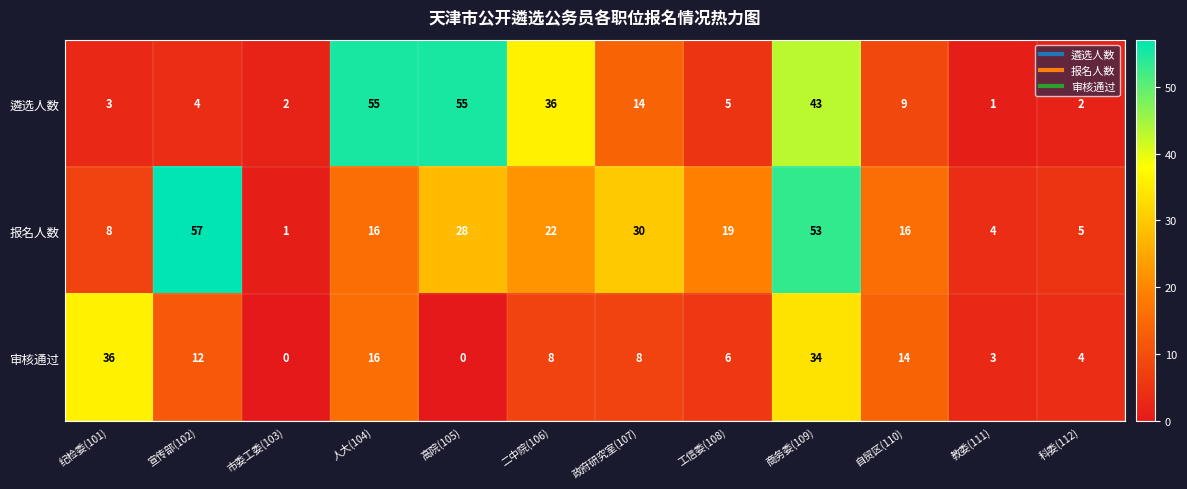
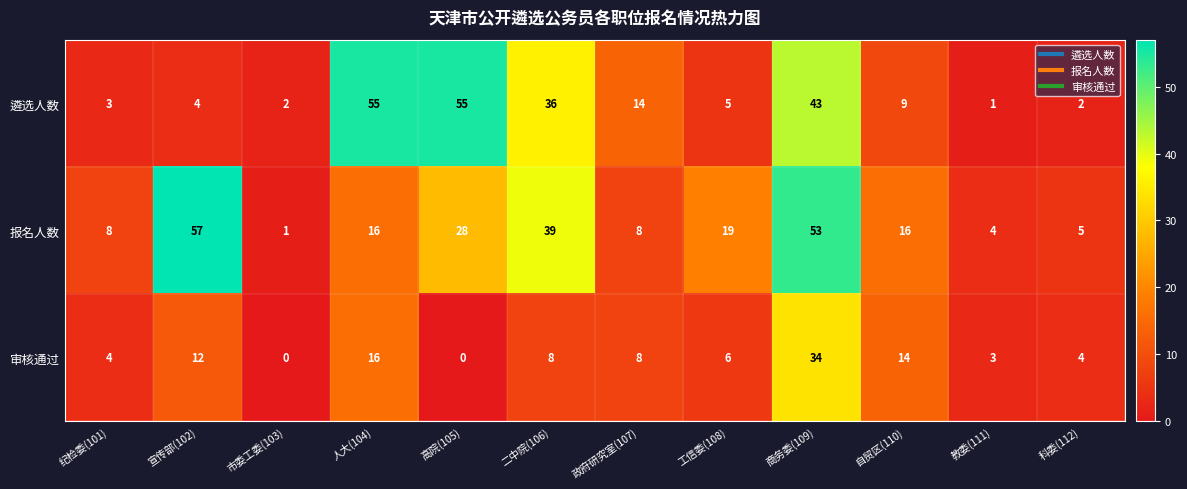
  {
    "遴选人数": {
      "纪检委(101)": 3,
      "宣传部(102)": 4,
      "市委工委(103)": 2,
      "人大(104)": 55,
      "高院(105)": 55,
      "二中院(106)": 36,
      "政府研究室(107)": 14,
      "工信委(108)": 5,
      "商务委(109)": 43,
      "自贸区(110)": 9,
      "教委(111)": 1,
      "科委(112)": 2
    },
    "报名人数": {
      "纪检委(101)": 8,
      "宣传部(102)": 57,
      "市委工委(103)": 1,
      "人大(104)": 16,
      "高院(105)": 28,
-     "二中院(106)": 22,
-     "政府研究室(107)": 30,
+     "二中院(106)": 39,
+     "政府研究室(107)": 8,
      "工信委(108)": 19,
      "商务委(109)": 53,
      "自贸区(110)": 16,
      "教委(111)": 4,
      "科委(112)": 5
    },
    "审核通过": {
-     "纪检委(101)": 36,
+     "纪检委(101)": 4,
      "宣传部(102)": 12,
      "市委工委(103)": 0,
      "人大(104)": 16,
      "高院(105)": 0,
      "二中院(106)": 8,
      "政府研究室(107)": 8,
      "工信委(108)": 6,
      "商务委(109)": 34,
      "自贸区(110)": 14,
      "教委(111)": 3,
      "科委(112)": 4
    }
  }
